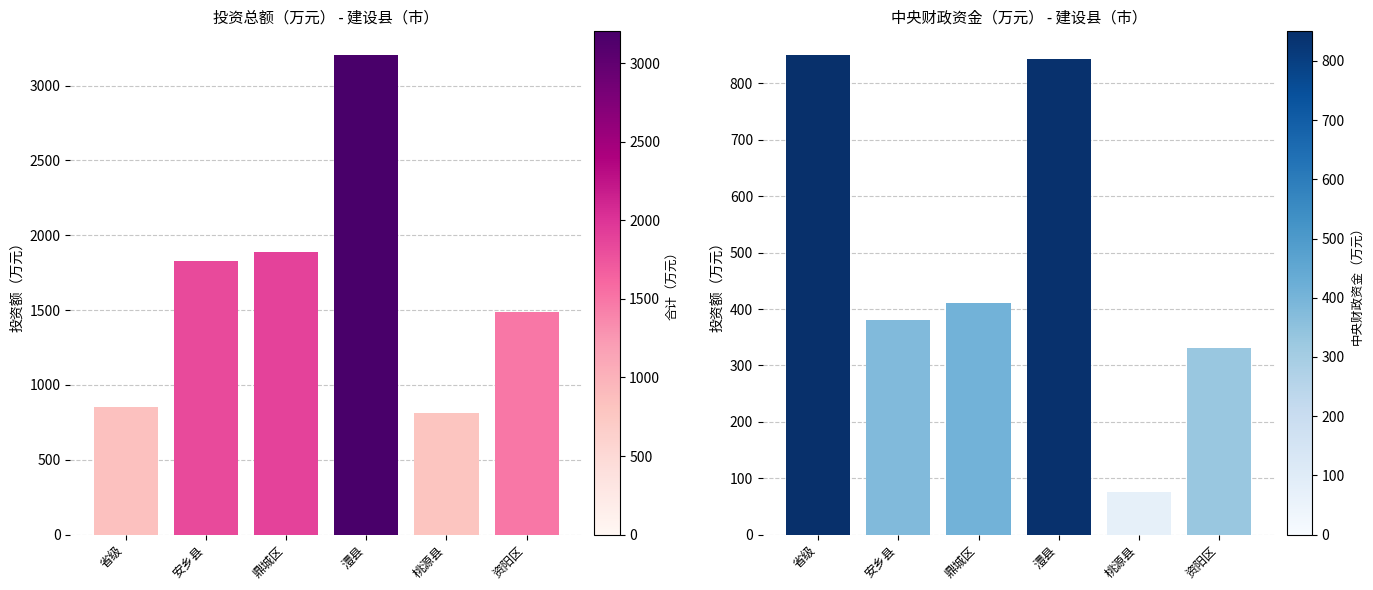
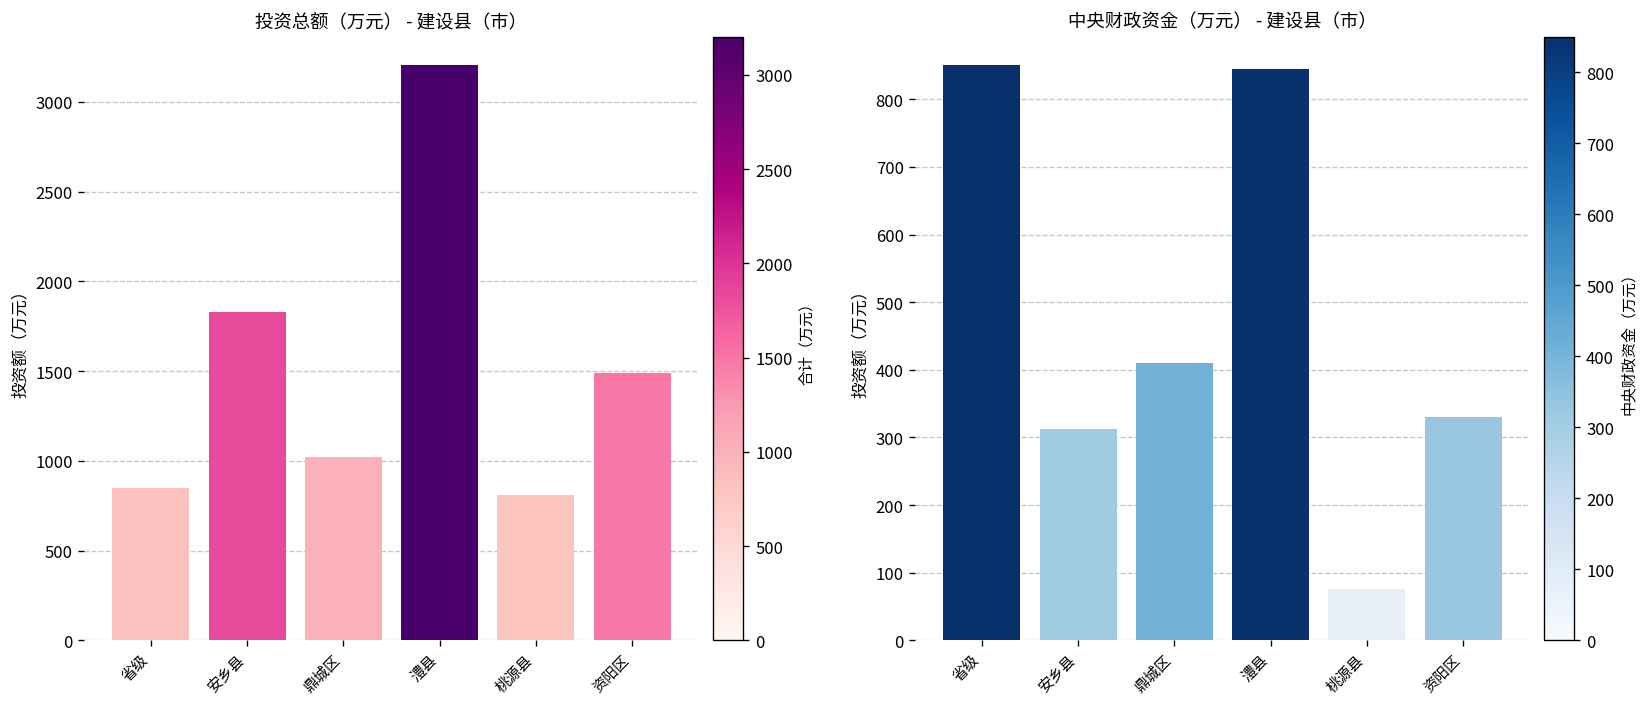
  {
    "投资总额（万元） - 建设县（市）": {
      "省级": 850,
      "安乡县": 1830,
-     "鼎城区": 1890,
+     "鼎城区": 1020,
      "澧县": 3200,
      "桃源县": 810,
      "资阳区": 1490
    },
    "中央财政资金（万元） - 建设县（市）": {
      "省级": 850,
-     "安乡县": 380,
+     "安乡县": 310,
      "鼎城区": 410,
      "澧县": 840,
      "桃源县": 80,
      "资阳区": 330
    }
  }
